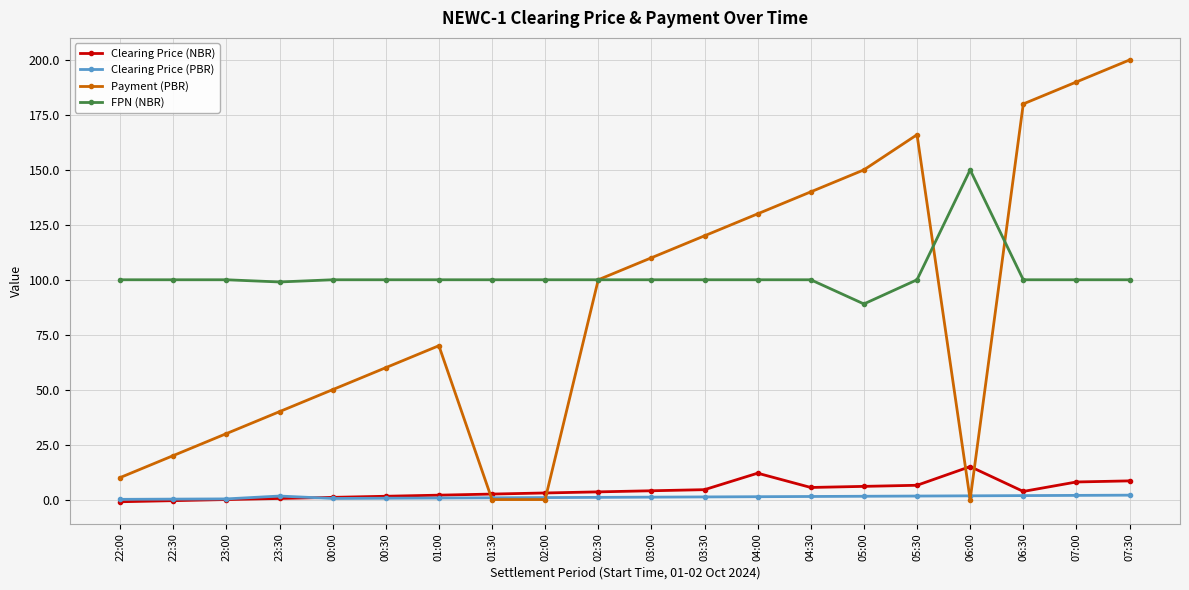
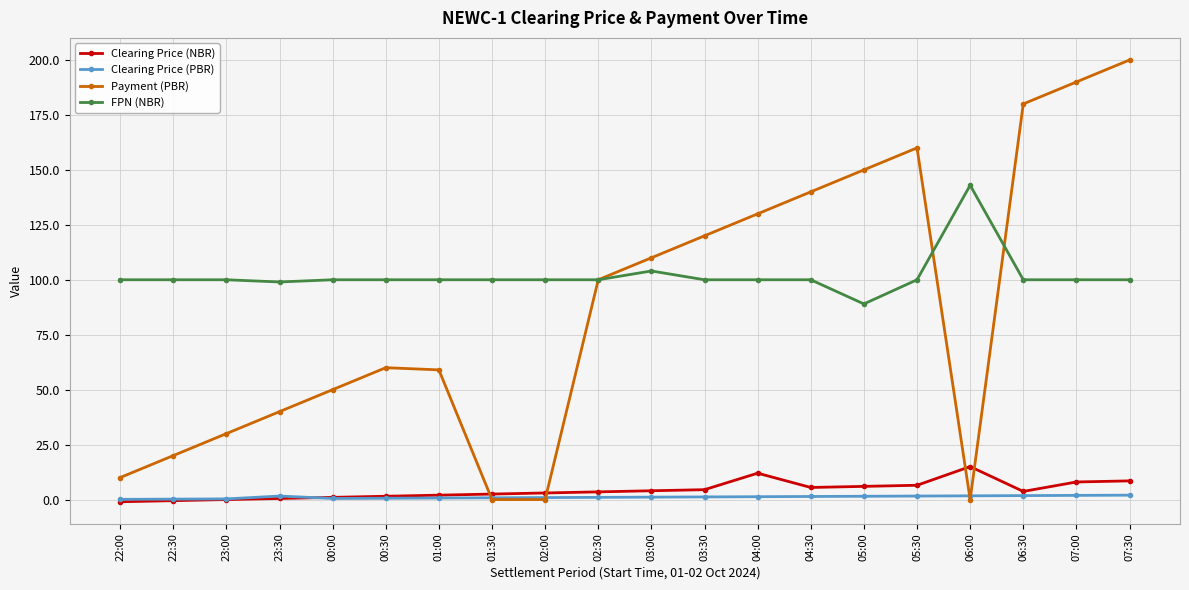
  {
    "Clearing Price (NBR)": {
      "01:00": 2,
      "01:30": 3,
      "02:00": 3,
      "02:30": 4,
      "03:00": 4,
      "03:30": 5,
      "04:00": 12,
      "04:30": 6,
      "05:00": 6,
      "05:30": 7,
      "06:00": 15,
      "06:30": 4,
      "07:00": 8,
      "07:30": 9
    },
    "Clearing Price (PBR)": {
      "01:00": 1,
      "02:30": 1,
      "03:00": 1,
      "03:30": 1,
      "04:00": 1,
      "04:30": 1,
      "05:00": 2,
      "05:30": 2,
      "06:00": 2,
      "06:30": 2,
      "07:00": 2,
      "07:30": 2
    },
    "Payment (PBR)": {
      "22:00": 10,
      "22:30": 20,
      "23:00": 30,
      "23:30": 40,
      "00:00": 50,
      "00:30": 60,
-     "01:00": 70,
+     "01:00": 59,
      "03:00": 110,
      "03:30": 120,
      "04:00": 130,
      "04:30": 140,
      "05:00": 150,
-     "05:30": 166,
+     "05:30": 160,
      "06:00": 0,
      "06:30": 180,
      "07:00": 190,
      "07:30": 200
    },
    "FPN (NBR)": {
      "22:00": 100,
      "22:30": 100,
      "23:00": 100,
      "23:30": 99,
      "00:00": 100,
      "00:30": 100,
      "01:00": 100,
      "01:30": 100,
      "02:00": 100,
-     "03:00": 100,
+     "03:00": 104,
      "03:30": 100,
      "04:00": 100,
      "04:30": 100,
      "05:00": 89,
      "05:30": 100,
-     "06:00": 150,
+     "06:00": 143,
      "06:30": 100,
      "07:00": 100,
      "07:30": 100
    }
  }
